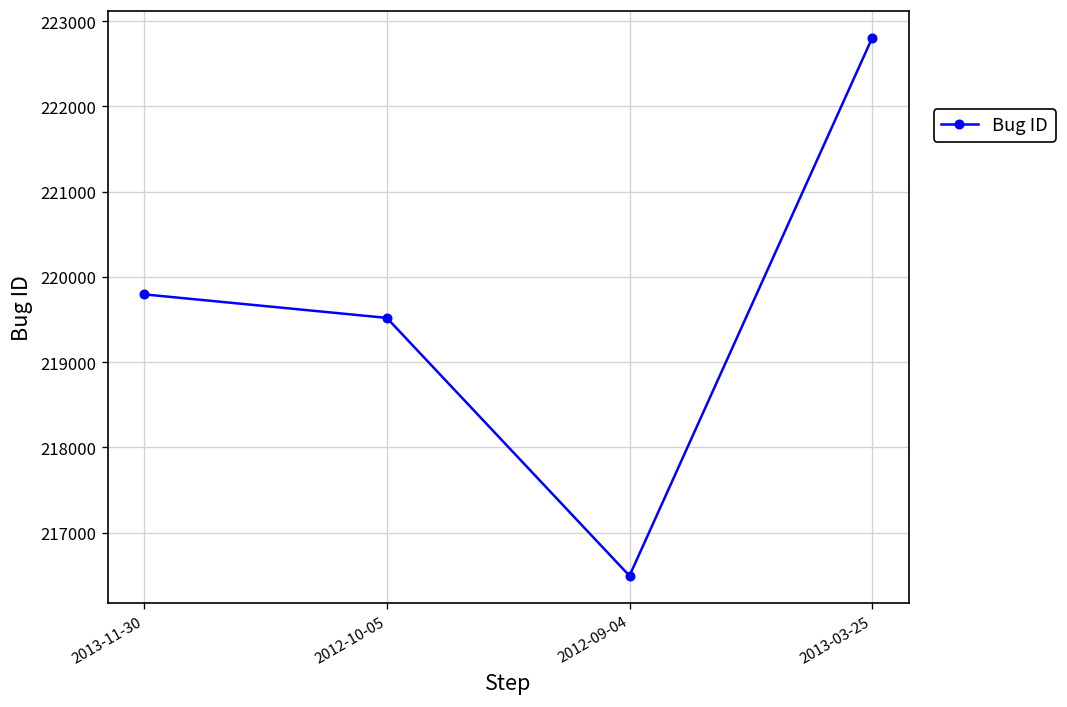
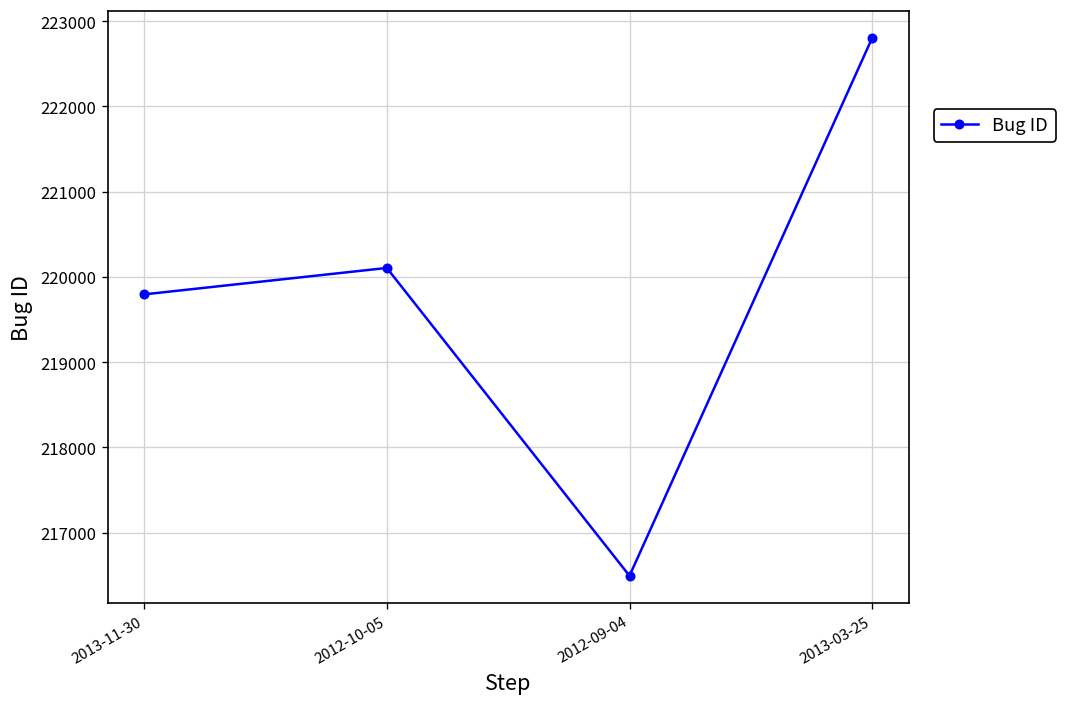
  {
    "2013-11-30": 219800,
-   "2012-10-05": 219500,
+   "2012-10-05": 220100,
    "2012-09-04": 216500,
    "2013-03-25": 222800
  }
